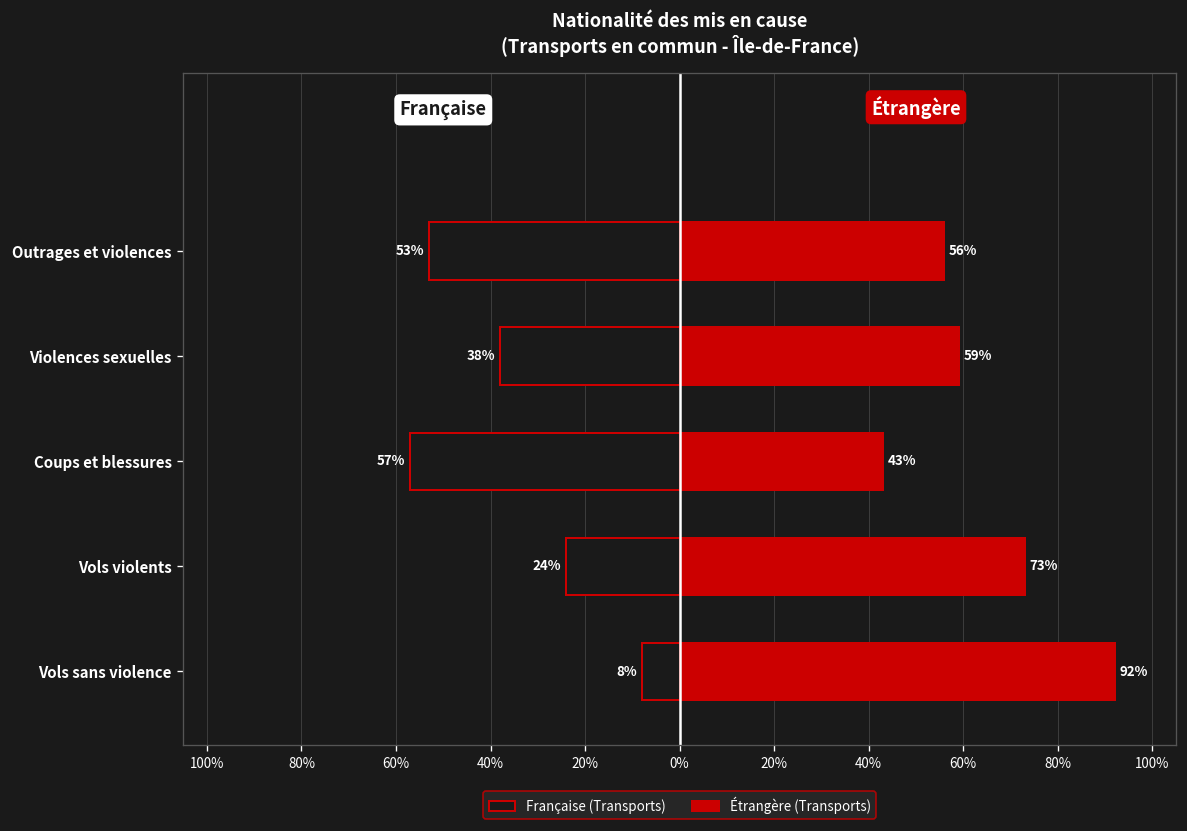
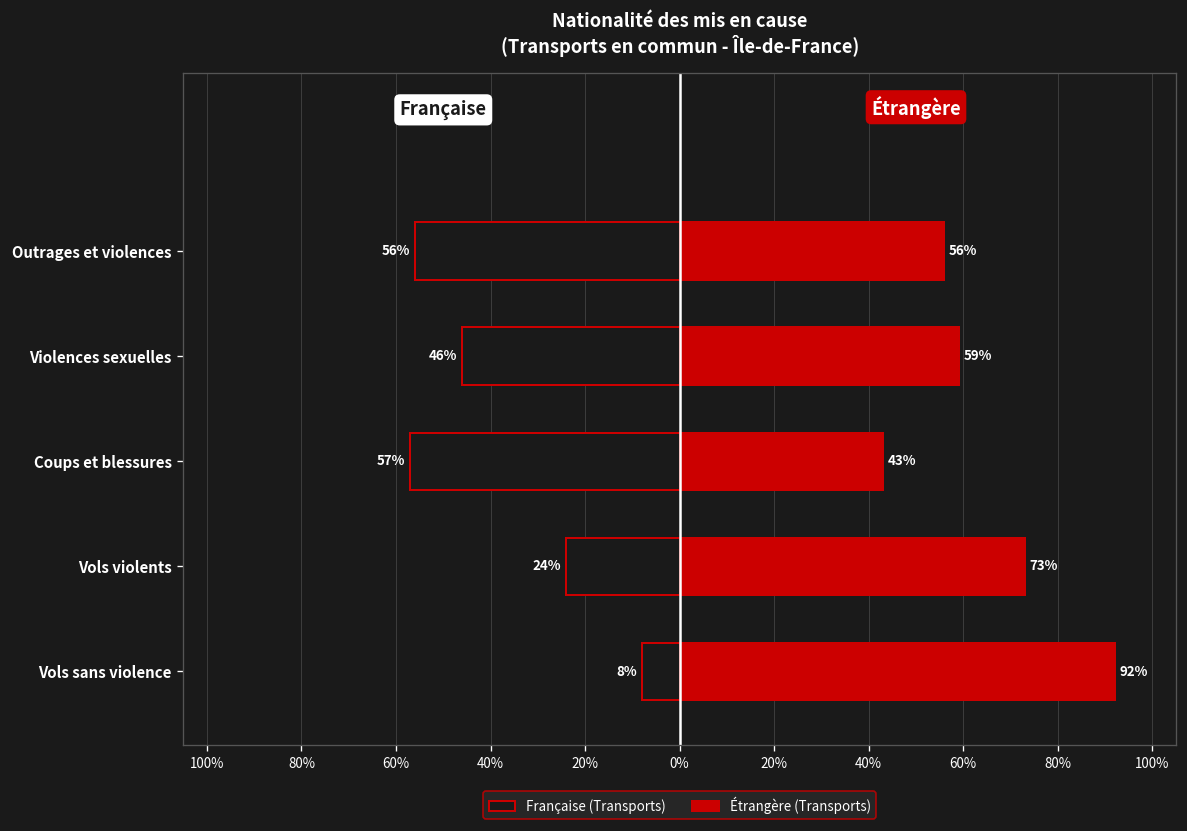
  {
    "Française (Transports)": {
-     "Outrages et violences": "53%",
-     "Violences sexuelles": "38%"
+     "Outrages et violences": "56%",
+     "Violences sexuelles": "46%"
    },
    "Étrangère (Transports)": {
      "Outrages et violences": "56%",
      "Violences sexuelles": "59%",
      "Coups et blessures": "43%",
      "Vols violents": "73%",
      "Vols sans violence": "92%"
    }
  }
